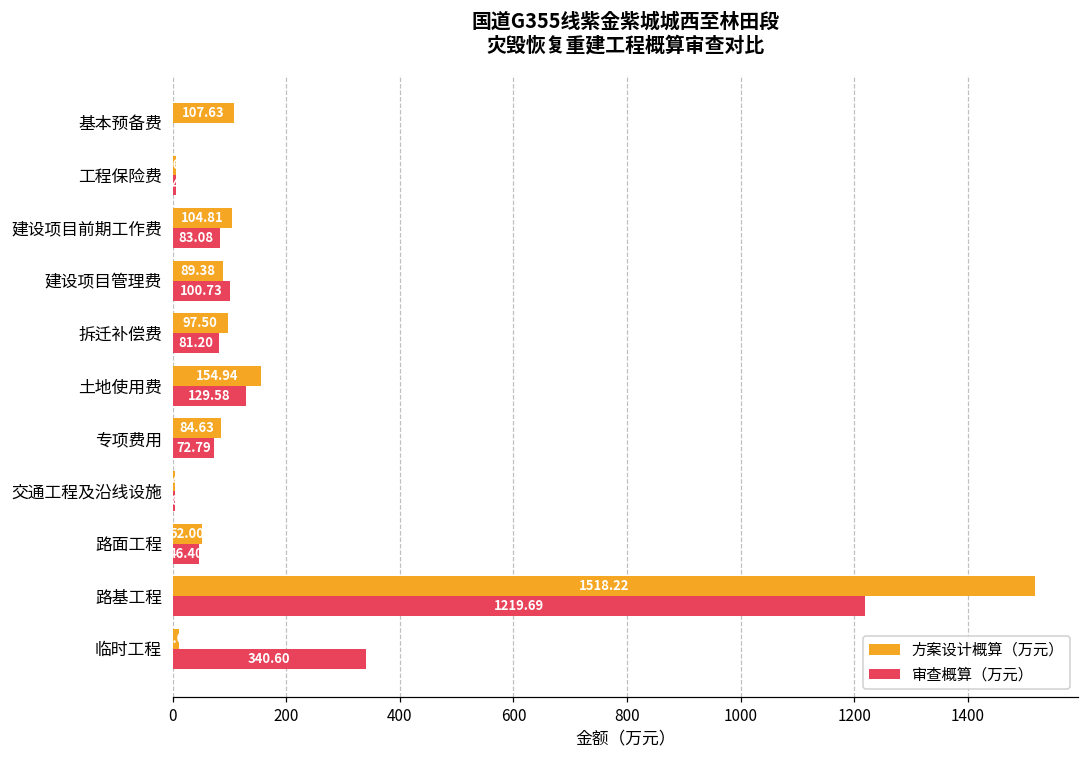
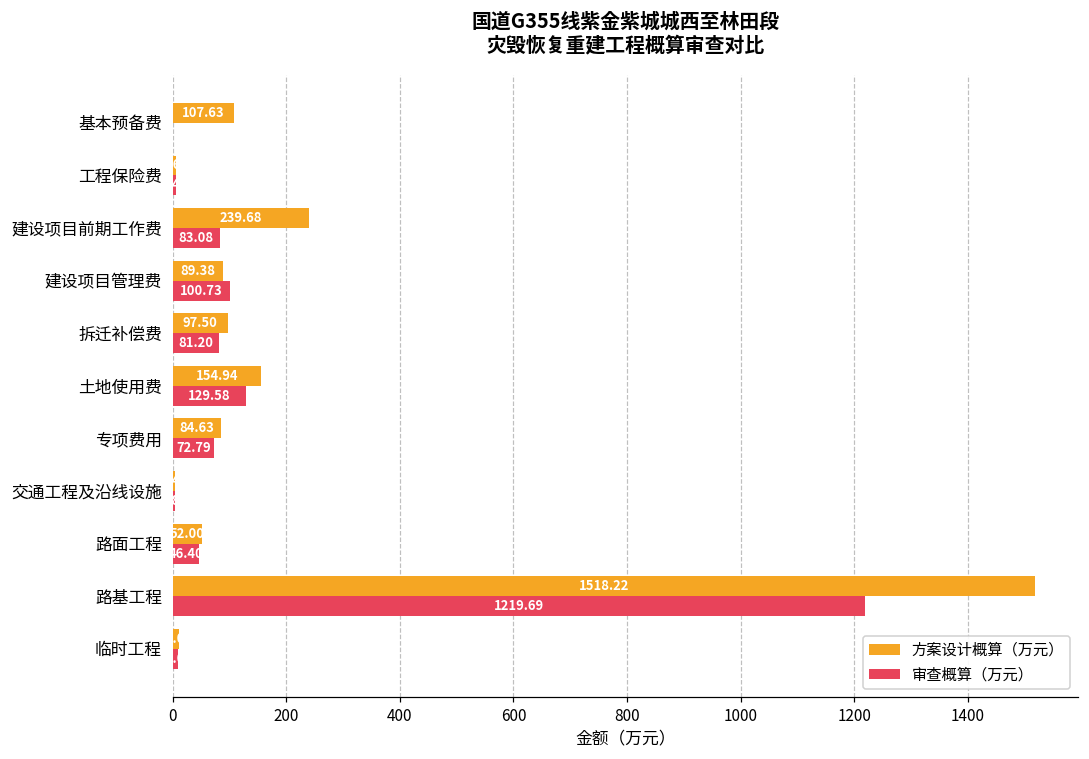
  {
    "方案设计概算（万元）": {
      "基本预备费": 107.63,
-     "建设项目前期工作费": 104.81,
+     "建设项目前期工作费": 239.68,
      "建设项目管理费": 89.38,
      "拆迁补偿费": 97.50,
      "土地使用费": 154.94,
      "专项费用": 84.63,
      "路面工程": 52.00,
      "路基工程": 1518.22
    },
    "审查概算（万元）": {
      "基本预备费": 0,
      "工程保险费": 10,
-     "临时工程": 340
+     "临时工程": 10
    }
  }
